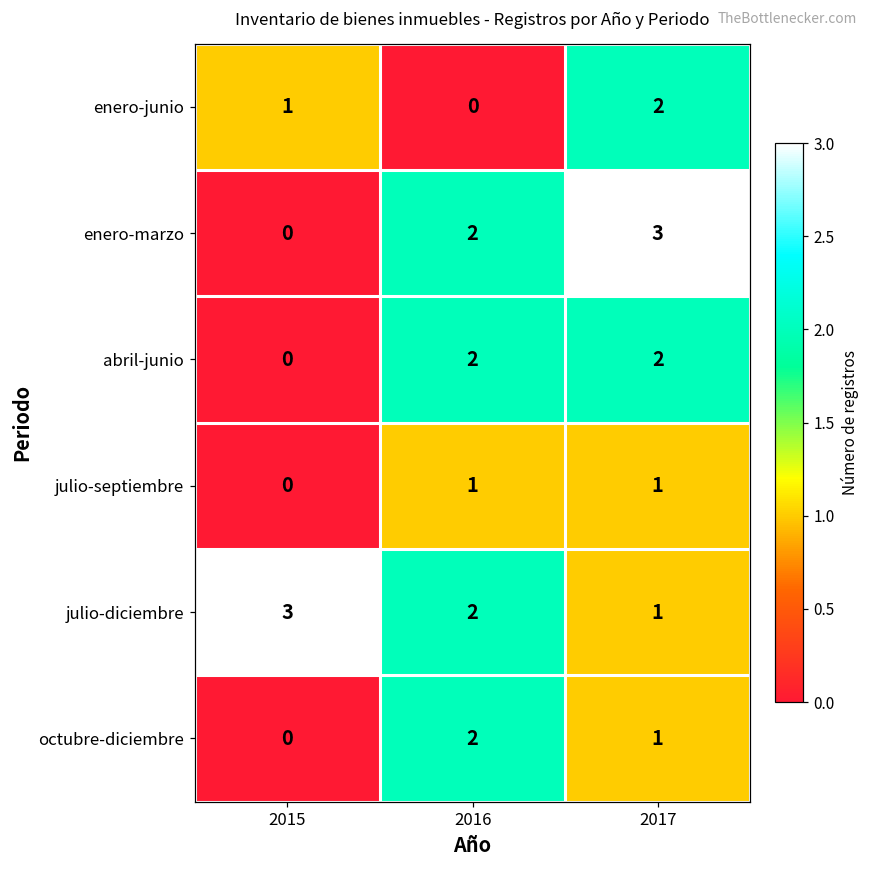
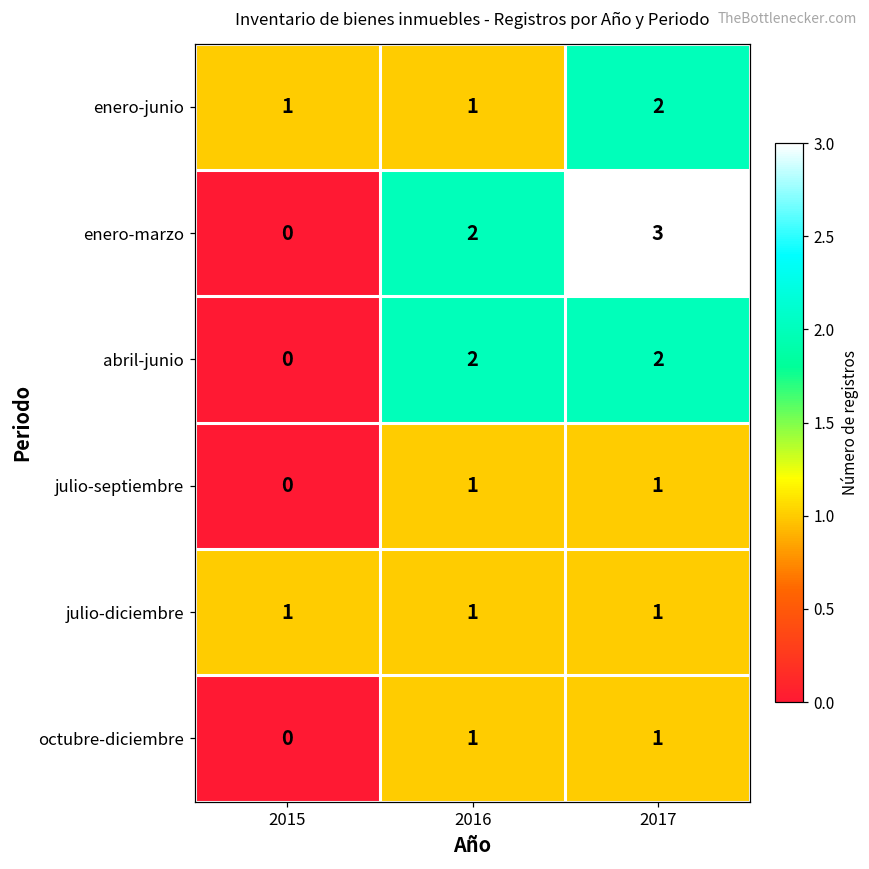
  {
    "enero-junio": {
      "2015": 1,
-     "2016": 0,
+     "2016": 1,
      "2017": 2
    },
    "enero-marzo": {
      "2015": 0,
      "2016": 2,
      "2017": 3
    },
    "abril-junio": {
      "2015": 0,
      "2016": 2,
      "2017": 2
    },
    "julio-septiembre": {
      "2015": 0,
      "2016": 1,
      "2017": 1
    },
    "julio-diciembre": {
-     "2015": 3,
-     "2016": 2,
+     "2015": 1,
+     "2016": 1,
      "2017": 1
    },
    "octubre-diciembre": {
      "2015": 0,
-     "2016": 2,
+     "2016": 1,
      "2017": 1
    }
  }
